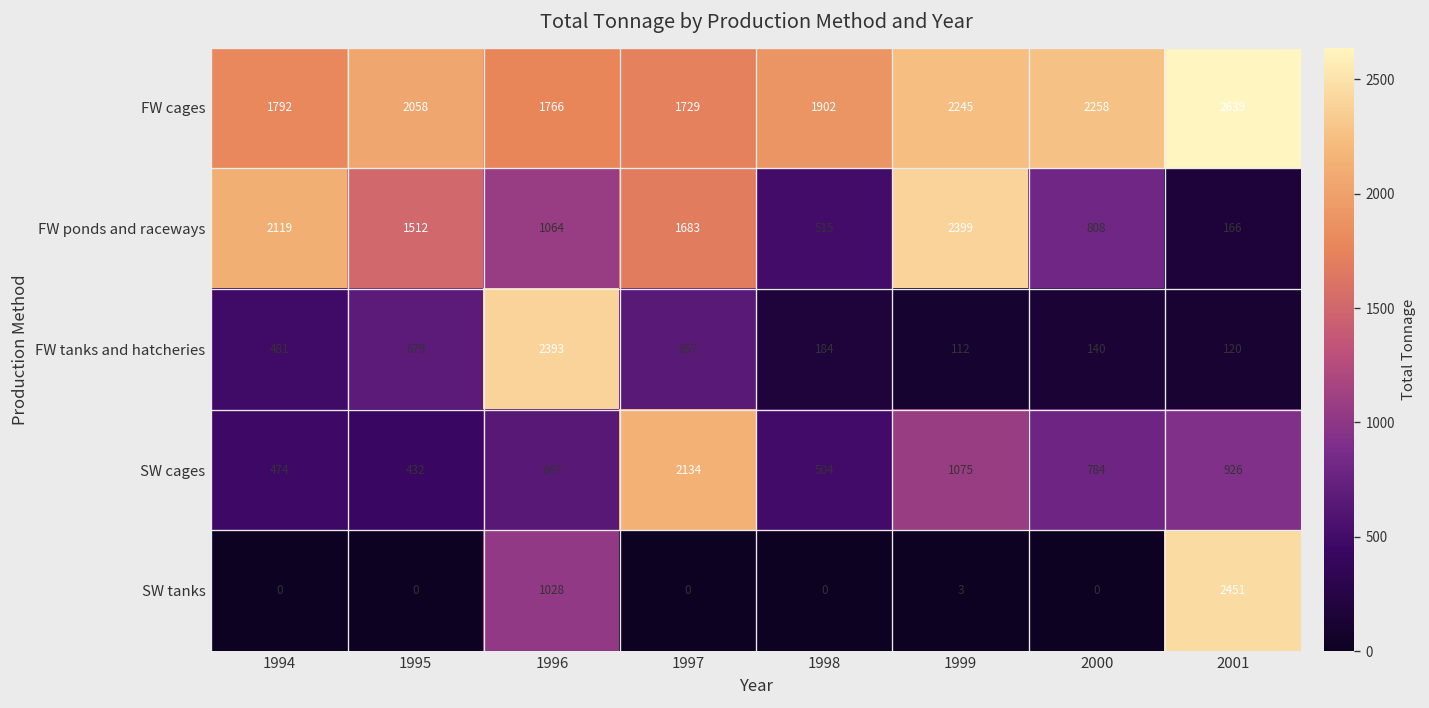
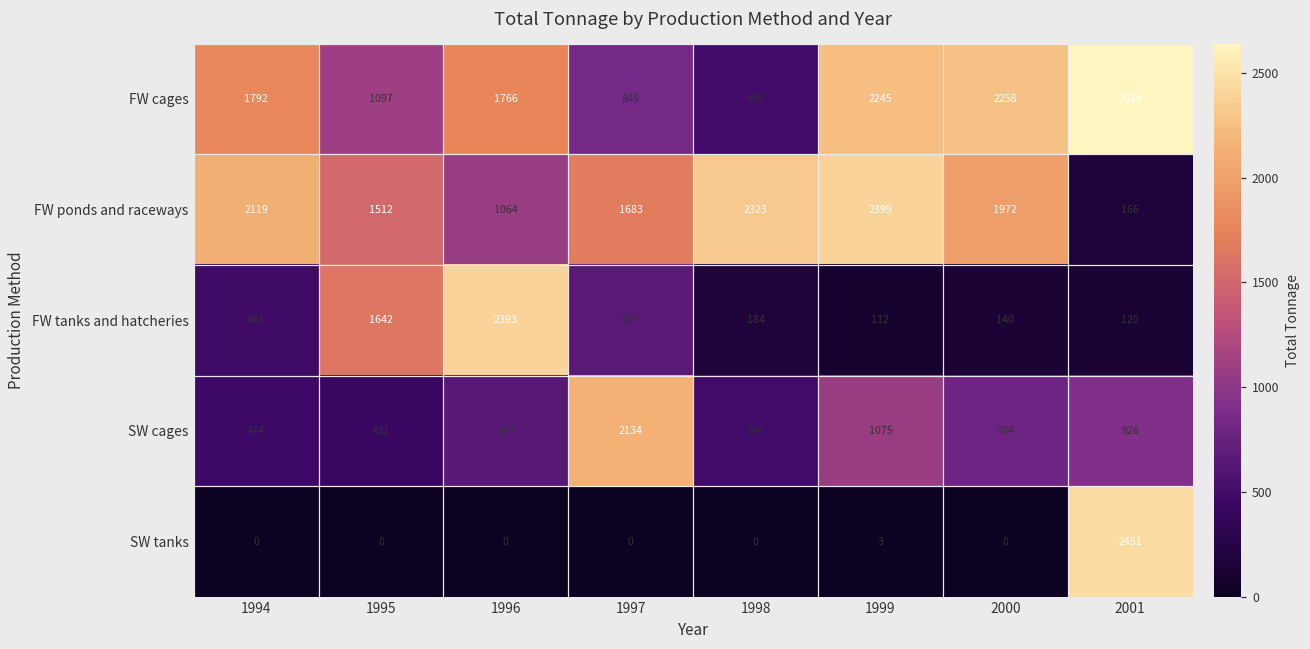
  {
    "FW cages": {
      "1994": 1792,
-     "1995": 2058,
+     "1995": 1097,
      "1996": 1766,
-     "1997": 1729,
-     "1998": 1902,
+     "1997": 845,
+     "1998": 498,
      "1999": 2245,
      "2000": 2258,
      "2001": 2639
    },
    "FW ponds and raceways": {
      "1994": 2119,
      "1995": 1512,
      "1996": 1064,
      "1997": 1683,
-     "1998": 515,
+     "1998": 2323,
      "1999": 2399,
-     "2000": 808,
+     "2000": 1972,
      "2001": 166
    },
    "FW tanks and hatcheries": {
      "1994": 481,
-     "1995": 679,
+     "1995": 1642,
      "1996": 2393,
      "1997": 657,
      "1999": 112,
      "2000": 140,
      "2001": 120
    },
    "SW cages": {
      "1994": 474,
      "1996": 647,
      "1997": 2134,
      "1998": 504,
      "1999": 1075,
      "2000": 784,
      "2001": 926
    },
    "SW tanks": {
      "1994": 0,
      "1995": 0,
-     "1996": 1028,
+     "1996": 0,
      "1997": 0,
      "1998": 0,
      "1999": 3,
      "2000": 0,
      "2001": 2451
    }
  }
